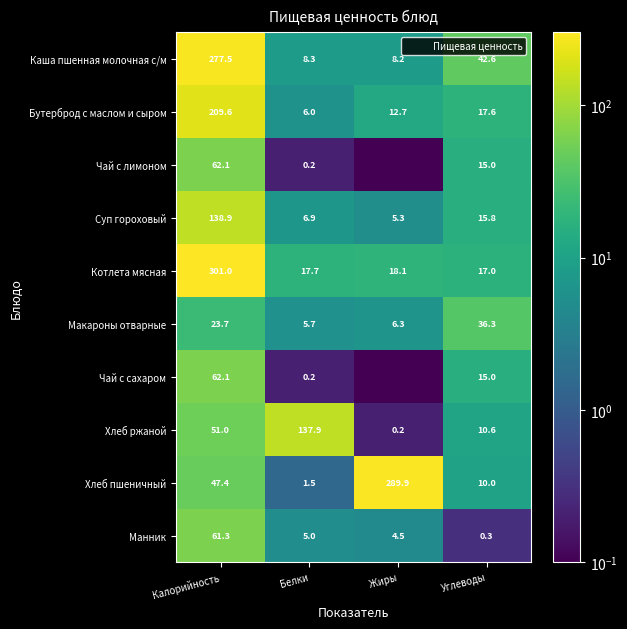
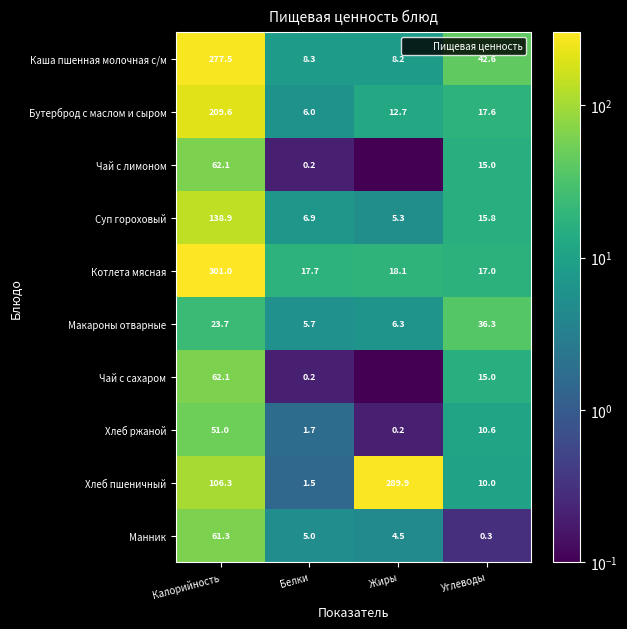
  {
    "Каша пшенная молочная с/м": {
      "Калорийность": 277.5,
      "Белки": 8.3
    },
    "Бутерброд с маслом и сыром": {
      "Калорийность": 209.6,
      "Белки": 6.0,
      "Жиры": 12.7,
      "Углеводы": 17.6
    },
    "Чай с лимоном": {
      "Калорийность": 62.1,
      "Белки": 0.2,
      "Углеводы": 15.0
    },
    "Суп гороховый": {
      "Калорийность": 138.9,
      "Белки": 6.9,
      "Жиры": 5.3,
      "Углеводы": 15.8
    },
    "Котлета мясная": {
      "Калорийность": 301.0,
      "Белки": 17.7,
      "Жиры": 18.1,
      "Углеводы": 17.0
    },
    "Макароны отварные": {
      "Калорийность": 23.7,
      "Белки": 5.7,
      "Жиры": 6.3,
      "Углеводы": 36.3
    },
    "Чай с сахаром": {
      "Калорийность": 62.1,
      "Белки": 0.2,
      "Углеводы": 15.0
    },
    "Хлеб ржаной": {
      "Калорийность": 51.0,
-     "Белки": 137.9,
+     "Белки": 1.7,
      "Жиры": 0.2,
      "Углеводы": 10.6
    },
    "Хлеб пшеничный": {
-     "Калорийность": 47.4,
+     "Калорийность": 106.3,
      "Белки": 1.5,
      "Жиры": 289.9,
      "Углеводы": 10.0
    },
    "Манник": {
      "Калорийность": 61.3,
      "Белки": 5.0,
      "Жиры": 4.5,
      "Углеводы": 0.3
    }
  }
